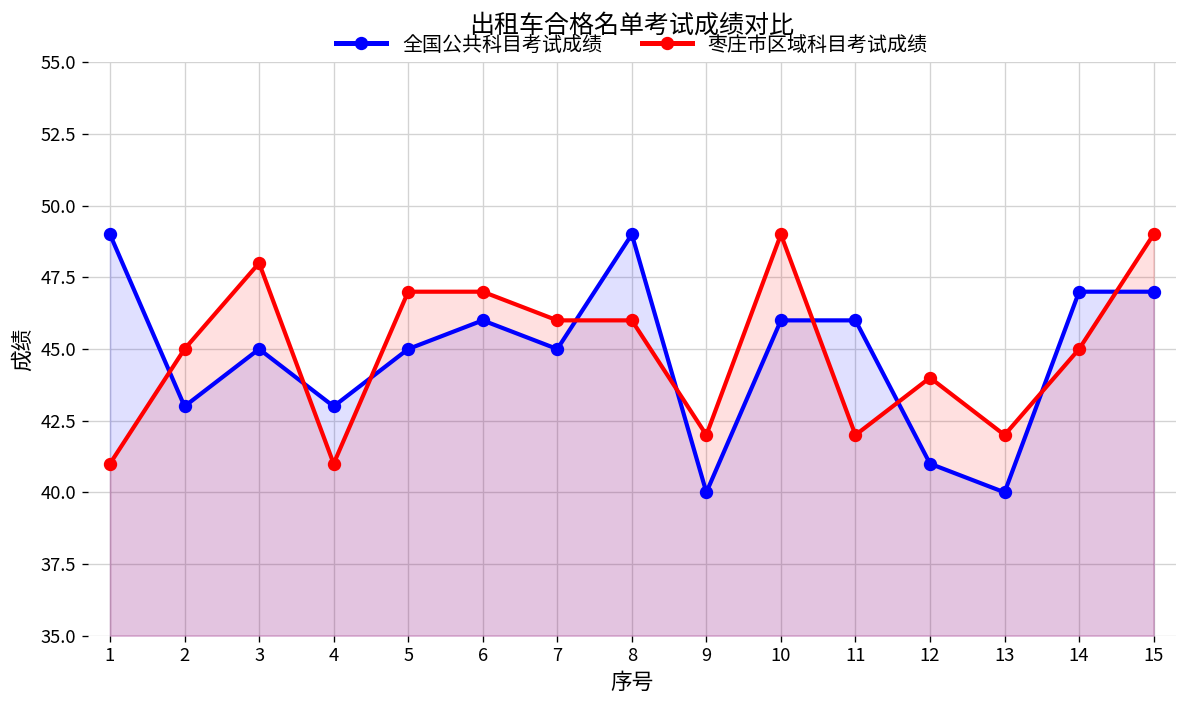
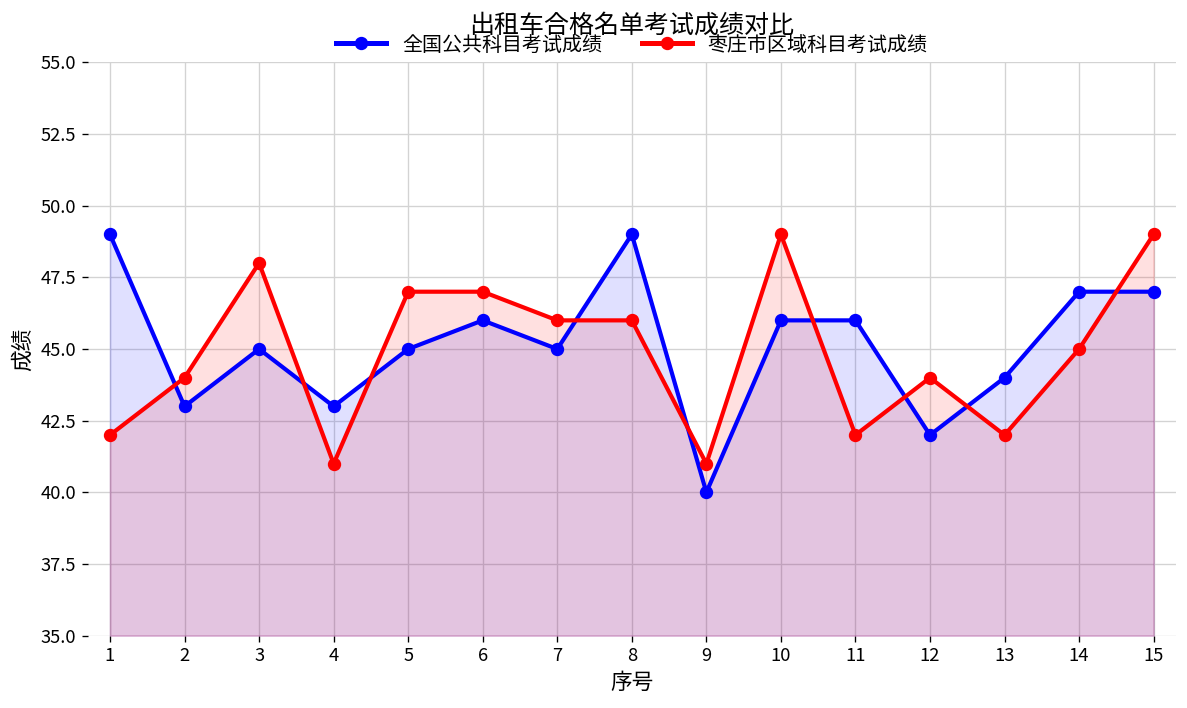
  {
    "全国公共科目考试成绩": {
      "1": 49,
      "2": 43,
      "3": 45,
      "4": 43,
      "5": 45,
      "6": 46,
      "7": 45,
      "8": 49,
      "9": 40,
      "10": 46,
      "11": 46,
-     "12": 41,
-     "13": 40,
+     "12": 42,
+     "13": 44,
      "14": 47,
      "15": 47
    },
    "枣庄市区域科目考试成绩": {
-     "1": 41,
-     "2": 45,
+     "1": 42,
+     "2": 44,
      "3": 48,
      "4": 41,
      "5": 47,
      "6": 47,
      "7": 46,
      "8": 46,
-     "9": 42,
+     "9": 41,
      "10": 49,
      "11": 42,
      "12": 44,
      "13": 42,
      "14": 45,
      "15": 49
    }
  }
